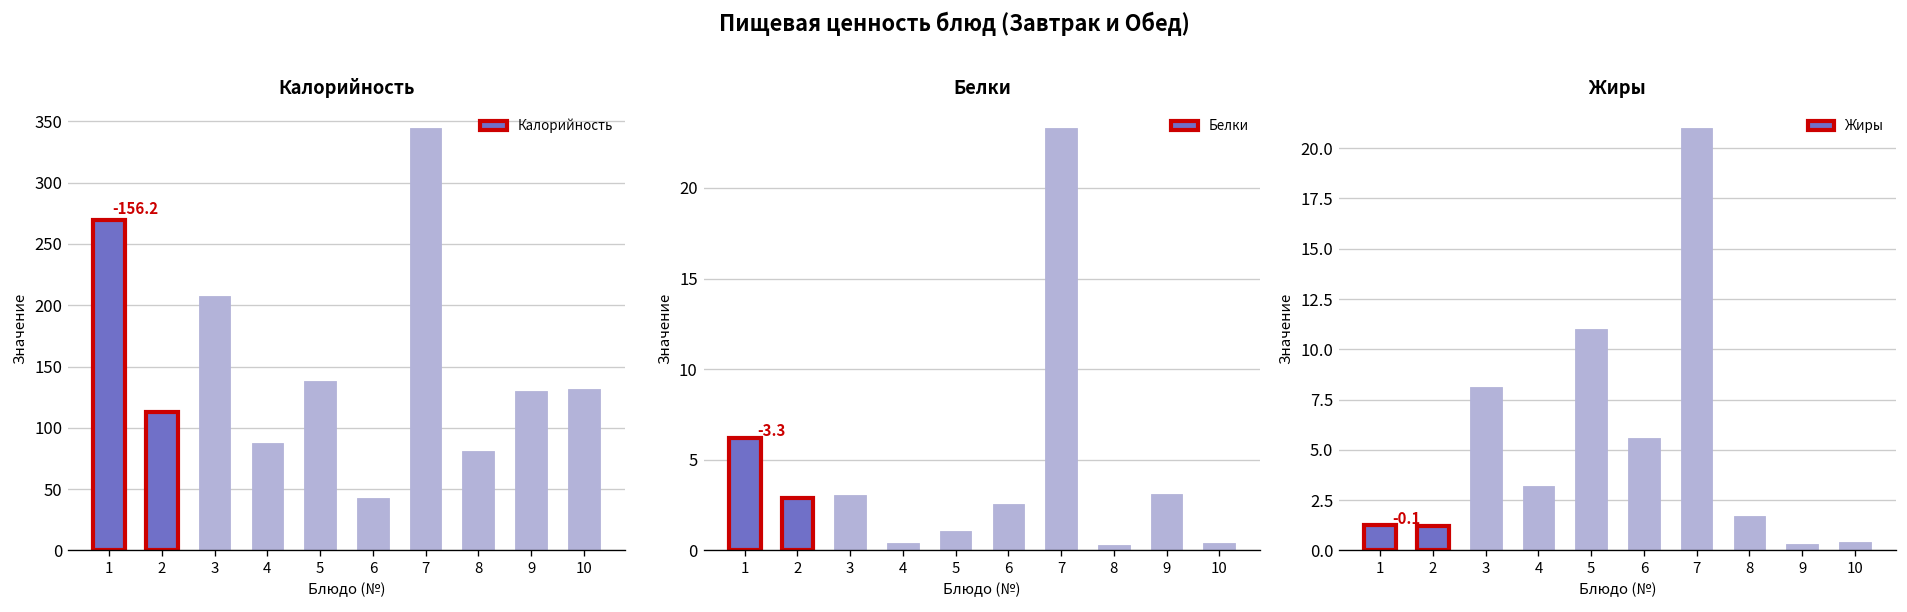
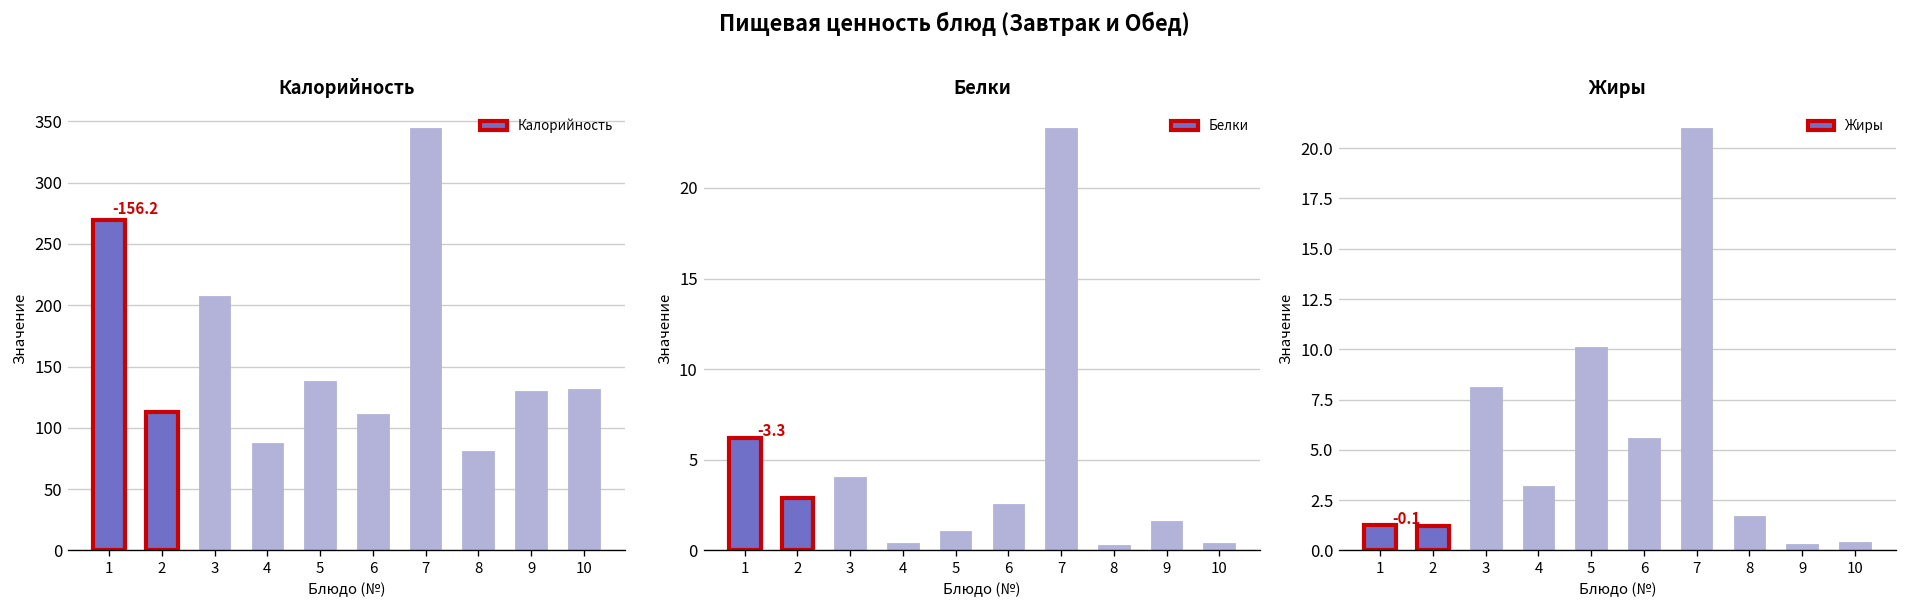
  {
    "Калорийность": {
      "2": 113,
      "3": 207,
      "4": 88,
      "5": 138,
-     "6": 43,
+     "6": 111,
      "7": 344,
      "8": 81,
      "9": 130,
      "10": 132
    },
    "Белки": {
      "2": 2.9,
-     "3": 3.1,
+     "3": 4.1,
      "4": 0.4,
      "5": 1.1,
      "6": 2.6,
      "7": 23.3,
      "8": 0.3,
-     "9": 3.1,
+     "9": 1.6,
      "10": 0.4
    },
    "Жиры": {
      "3": 8.1,
      "4": 3.2,
-     "5": 11.0,
+     "5": 10.1,
      "6": 5.6,
      "7": 21.0,
      "8": 1.7,
      "9": 0.3,
      "10": 0.4
    }
  }
